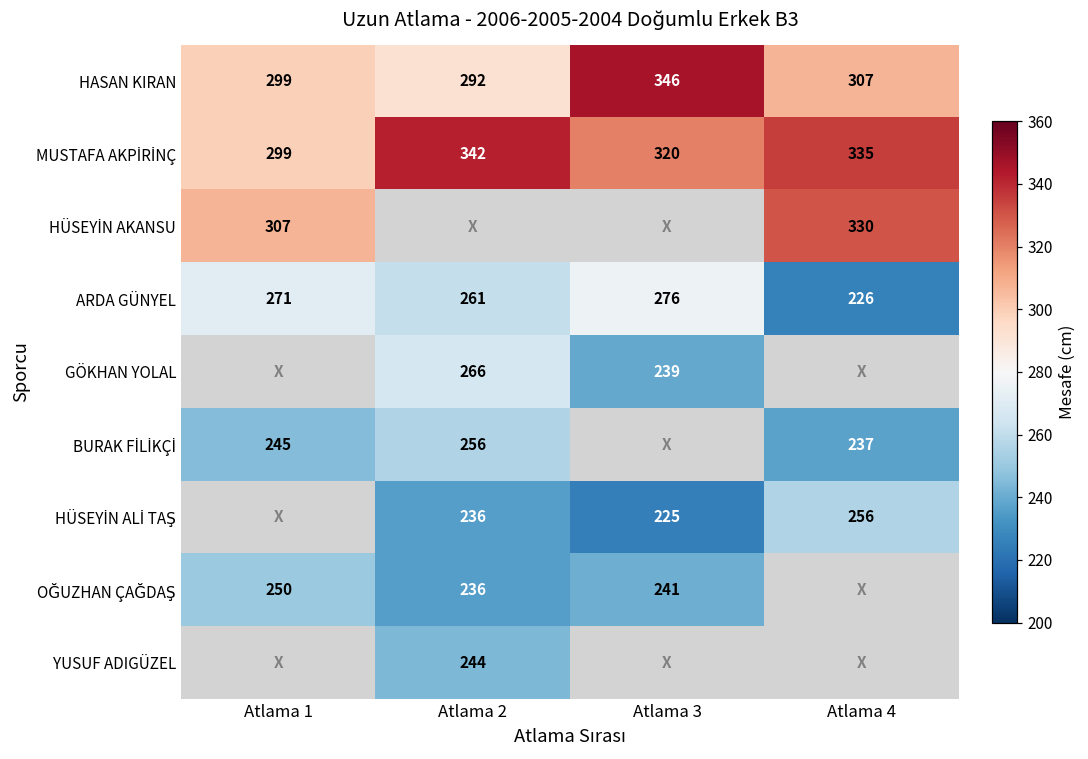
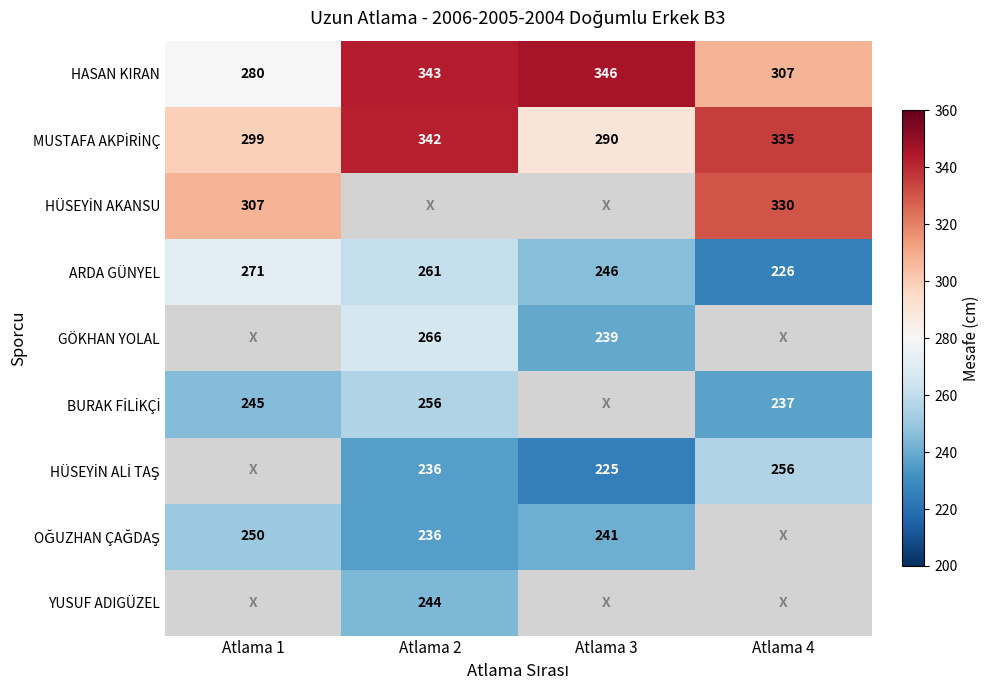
  {
    "HASAN KIRAN": {
-     "Atlama 1": 299,
-     "Atlama 2": 292,
+     "Atlama 1": 280,
+     "Atlama 2": 343,
      "Atlama 3": 346,
      "Atlama 4": 307
    },
    "MUSTAFA AKPİRİNÇ": {
      "Atlama 1": 299,
      "Atlama 2": 342,
-     "Atlama 3": 320,
+     "Atlama 3": 290,
      "Atlama 4": 335
    },
    "HÜSEYİN AKANSU": {
      "Atlama 1": 307,
      "Atlama 4": 330
    },
    "ARDA GÜNYEL": {
      "Atlama 1": 271,
      "Atlama 2": 261,
-     "Atlama 3": 276,
+     "Atlama 3": 246,
      "Atlama 4": 226
    },
    "GÖKHAN YOLAL": {
      "Atlama 2": 266,
      "Atlama 3": 239
    },
    "BURAK FİLİKÇİ": {
      "Atlama 1": 245,
      "Atlama 2": 256,
      "Atlama 4": 237
    },
    "HÜSEYİN ALİ TAŞ": {
      "Atlama 2": 236,
      "Atlama 3": 225,
      "Atlama 4": 256
    },
    "OĞUZHAN ÇAĞDAŞ": {
      "Atlama 1": 250,
      "Atlama 2": 236,
      "Atlama 3": 241
    },
    "YUSUF ADIGÜZEL": {
      "Atlama 2": 244
    }
  }
